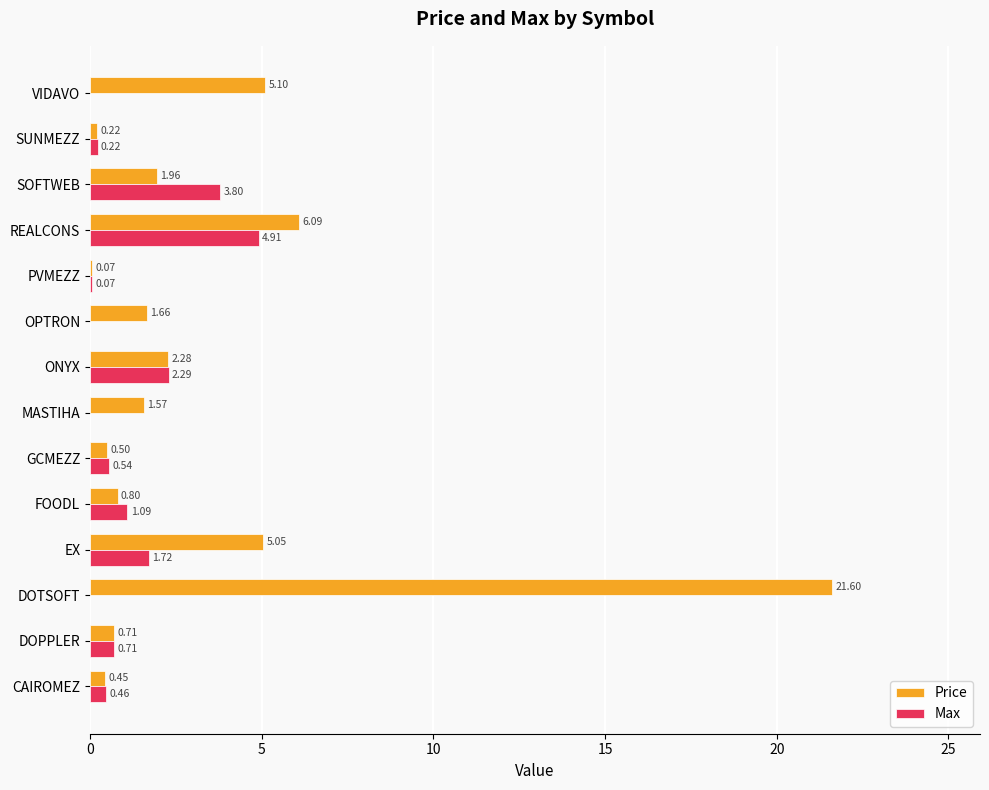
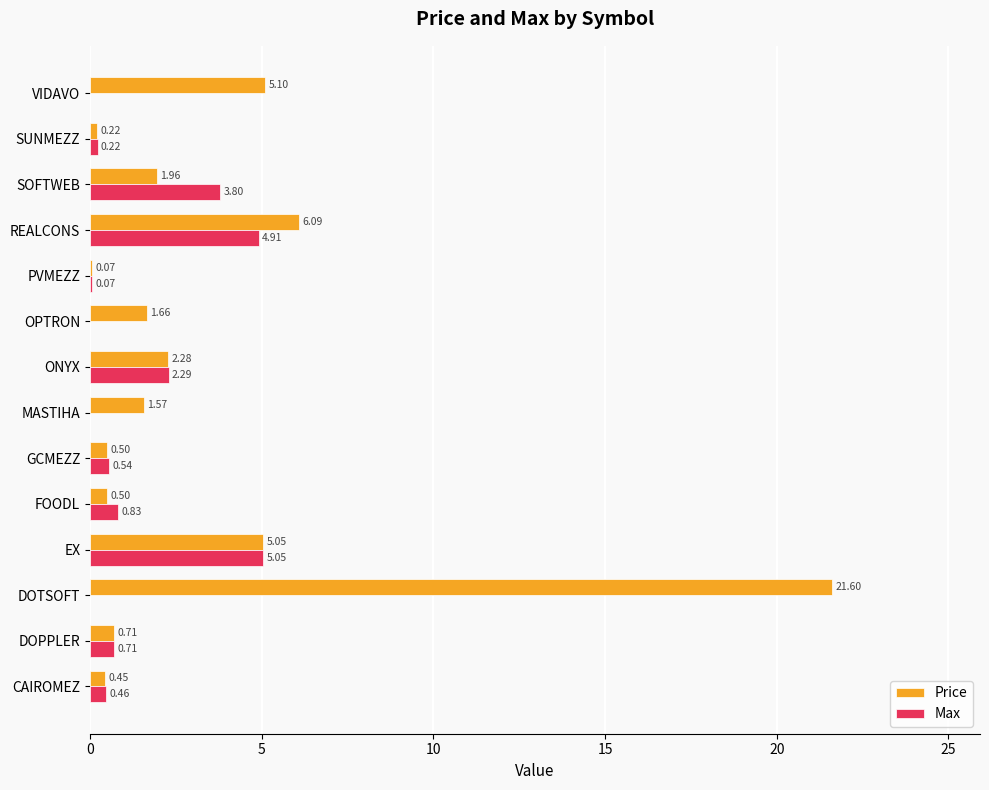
  {
    "Price": {
      "VIDAVO": 5.10,
      "SUNMEZZ": 0.22,
      "SOFTWEB": 1.96,
      "REALCONS": 6.09,
      "PVMEZZ": 0.07,
      "OPTRON": 1.66,
      "ONYX": 2.28,
      "MASTIHA": 1.57,
      "GCMEZZ": 0.50,
-     "FOODL": 0.80,
+     "FOODL": 0.50,
      "EX": 5.05,
      "DOTSOFT": 21.60,
      "DOPPLER": 0.71,
      "CAIROMEZ": 0.45
    },
    "Max": {
      "SUNMEZZ": 0.22,
      "SOFTWEB": 3.80,
      "REALCONS": 4.91,
      "PVMEZZ": 0.07,
      "ONYX": 2.29,
      "GCMEZZ": 0.54,
-     "FOODL": 1.09,
-     "EX": 1.72,
+     "FOODL": 0.83,
+     "EX": 5.05,
      "DOPPLER": 0.71,
      "CAIROMEZ": 0.46
    }
  }
